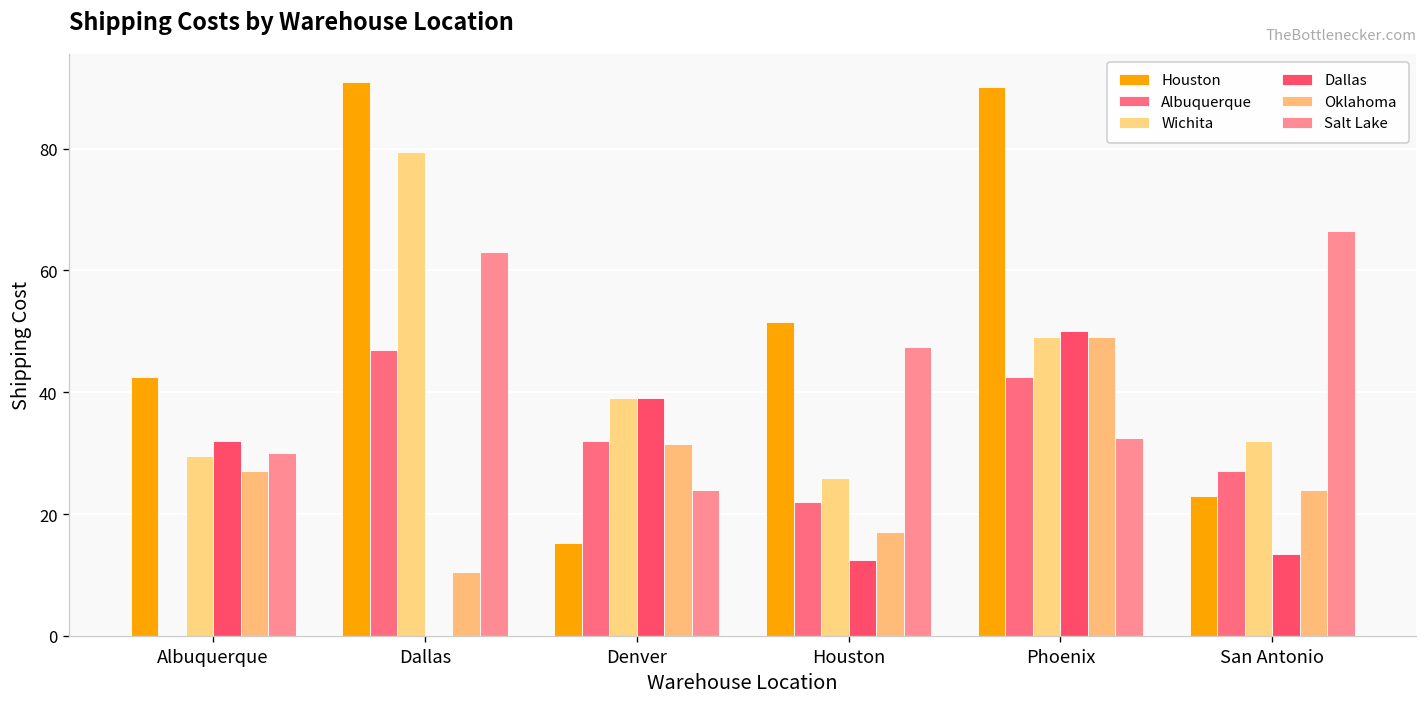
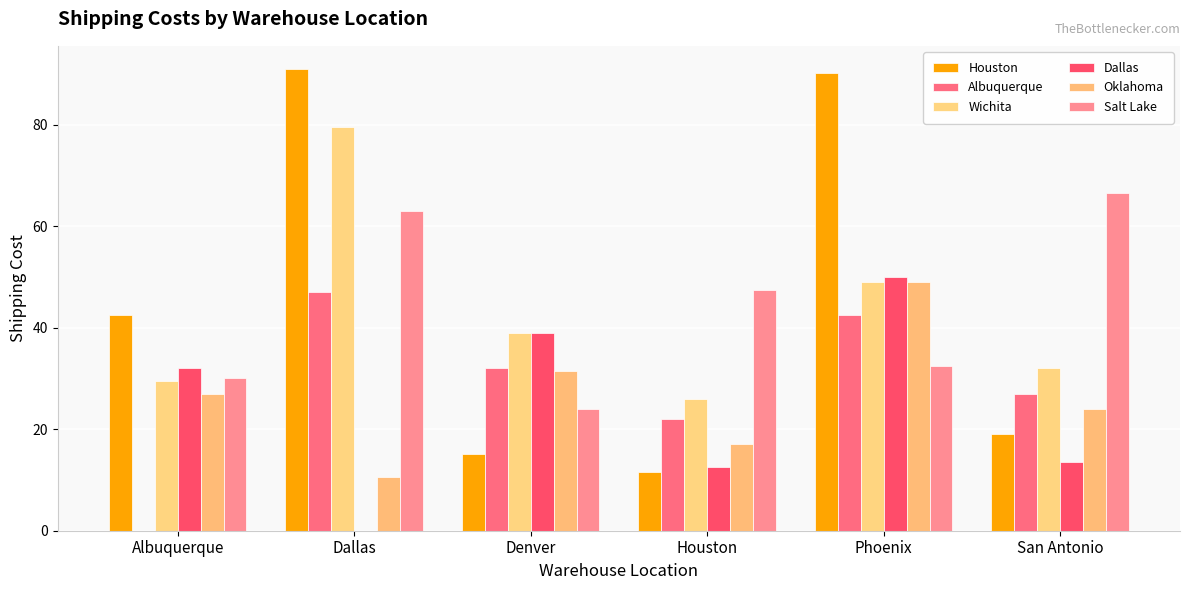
  {
    "Houston": {
      "Albuquerque": 43,
      "Dallas": 91,
      "Denver": 15,
-     "Houston": 52,
+     "Houston": 12,
      "Phoenix": 90,
-     "San Antonio": 23
+     "San Antonio": 19
    }
  }
